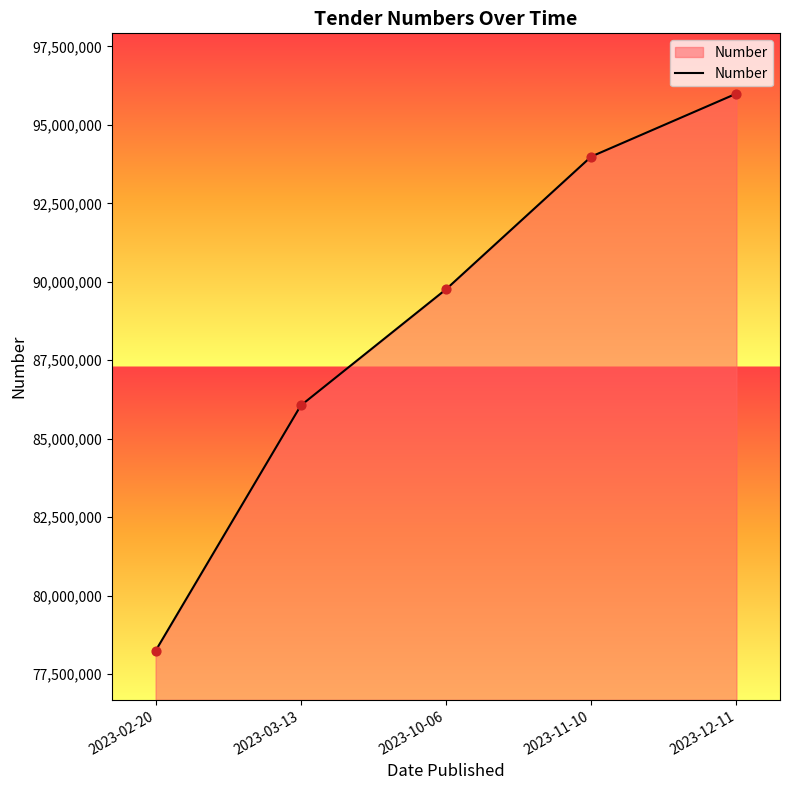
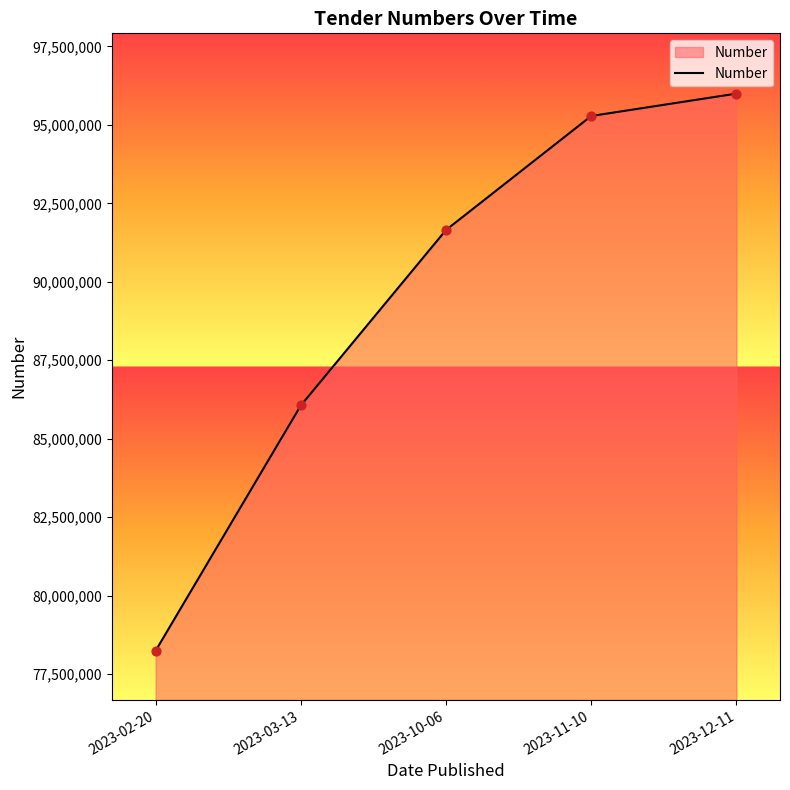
  {
    "2023-02-20": "78,200,000",
    "2023-03-13": "86,100,000",
-   "2023-10-06": "89,800,000",
-   "2023-11-10": "94,000,000",
+   "2023-10-06": "91,700,000",
+   "2023-11-10": "95,300,000",
    "2023-12-11": "96,000,000"
  }
